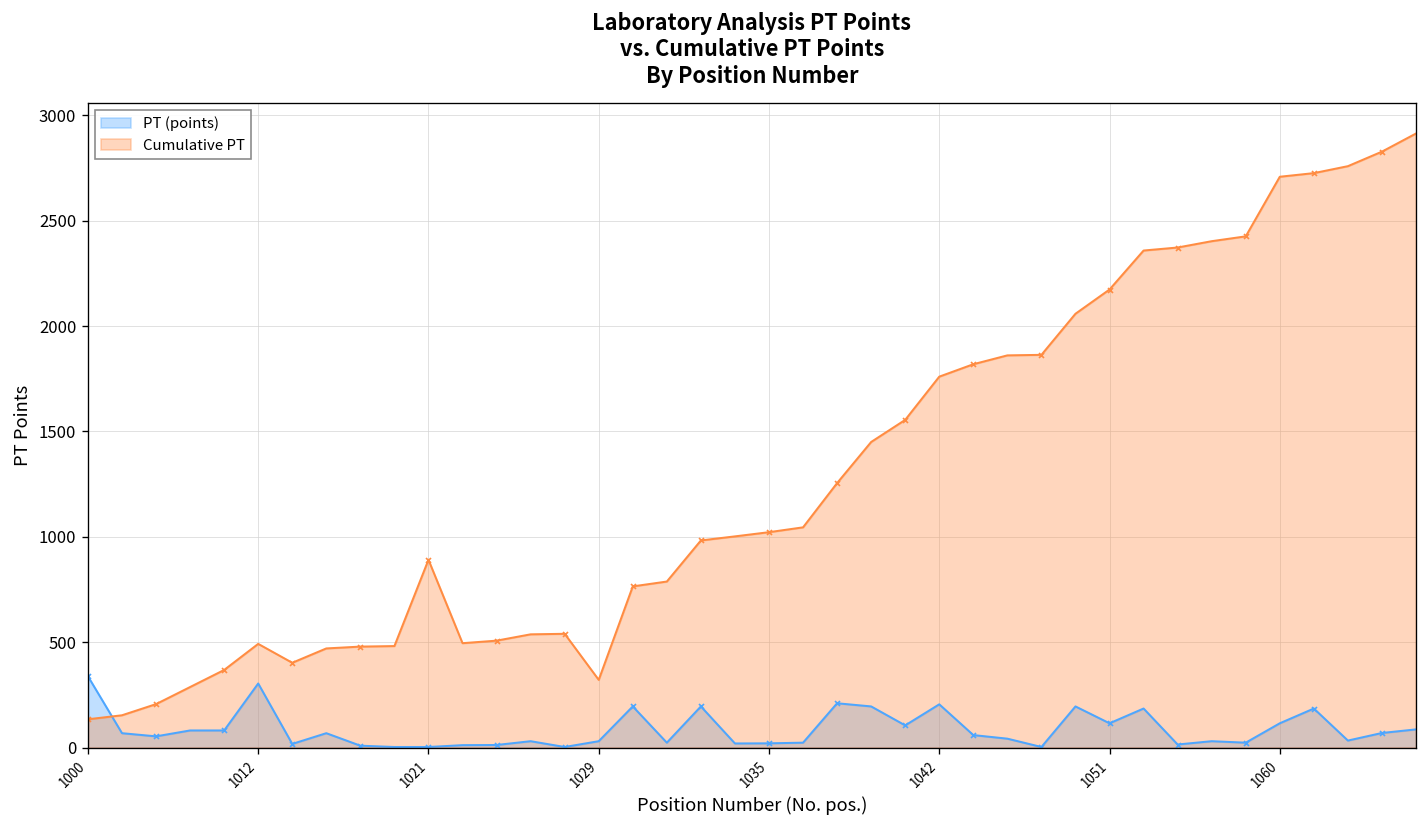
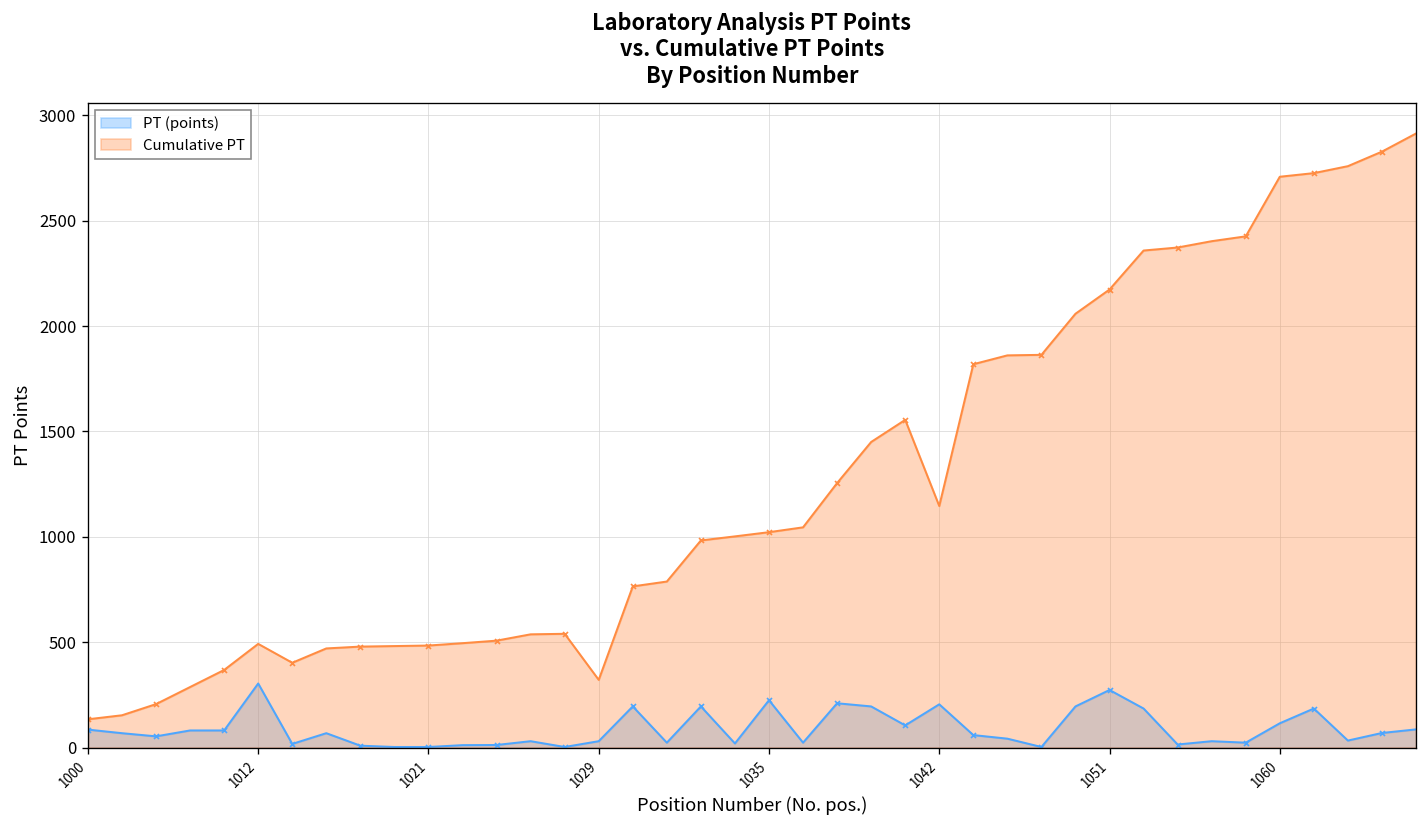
  {
    "PT (points)": {
-     "1000": 340,
+     "1000": 90,
      "1012": 300,
      "1021": 0,
      "1029": 30,
-     "1035": 20,
+     "1035": 220,
      "1042": 210,
-     "1051": 120,
+     "1051": 270,
      "1060": 120
    },
    "Cumulative PT": {
      "1000": 130,
      "1012": 490,
-     "1021": 890,
+     "1021": 480,
      "1029": 320,
      "1035": 1020,
-     "1042": 1760,
+     "1042": 1150,
      "1051": 2170,
      "1060": 2710
    }
  }
